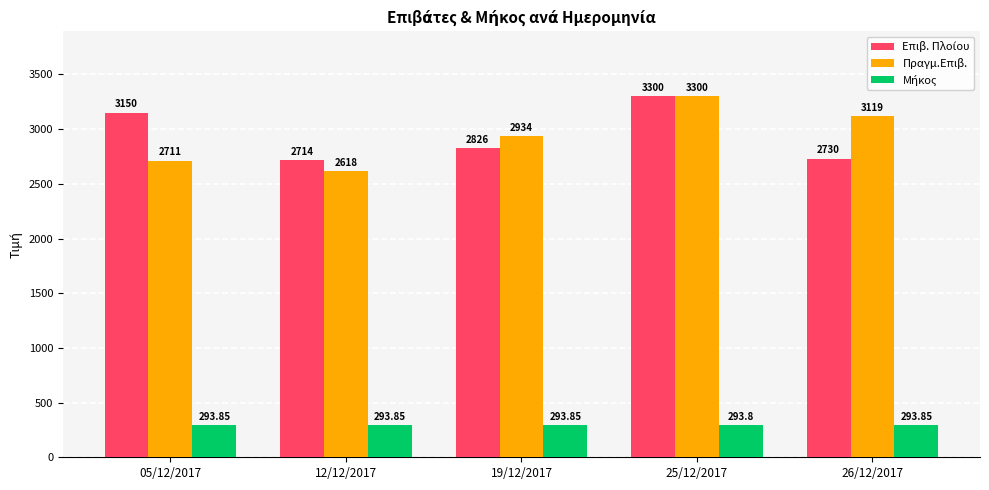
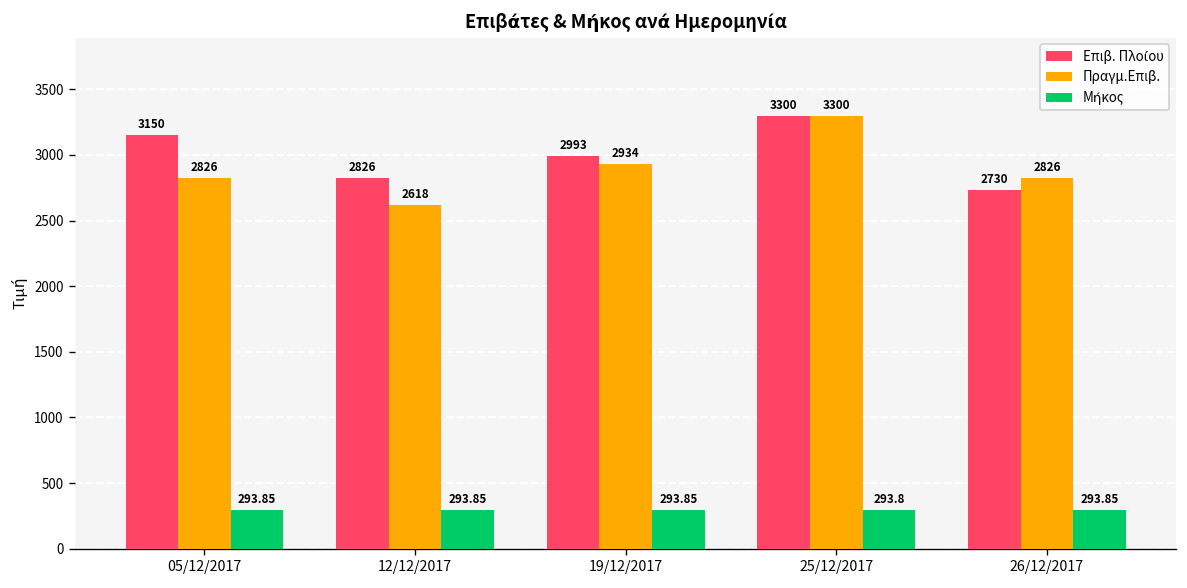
  {
    "Επιβ. Πλοίου": {
      "05/12/2017": 3150,
-     "12/12/2017": 2714,
-     "19/12/2017": 2826,
+     "12/12/2017": 2826,
+     "19/12/2017": 2993,
      "25/12/2017": 3300,
      "26/12/2017": 2730
    },
    "Πραγμ.Επιβ.": {
-     "05/12/2017": 2711,
+     "05/12/2017": 2826,
      "12/12/2017": 2618,
      "19/12/2017": 2934,
      "25/12/2017": 3300,
-     "26/12/2017": 3119
+     "26/12/2017": 2826
    },
    "Μήκος": {
      "05/12/2017": 293.85,
      "12/12/2017": 293.85,
      "19/12/2017": 293.85,
      "25/12/2017": 293.8,
      "26/12/2017": 293.85
    }
  }
